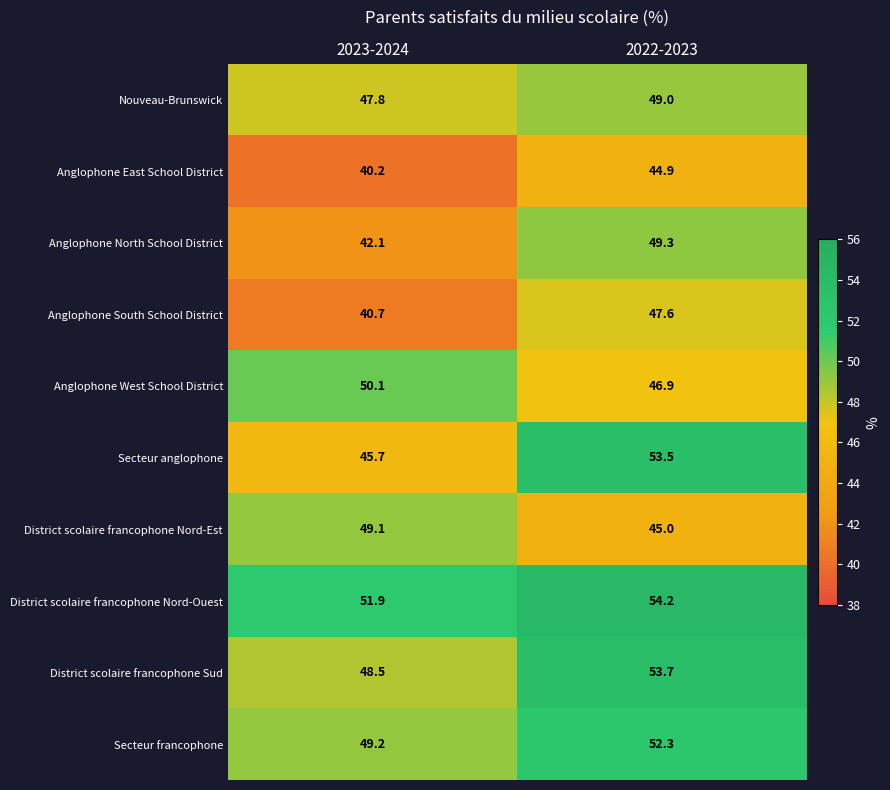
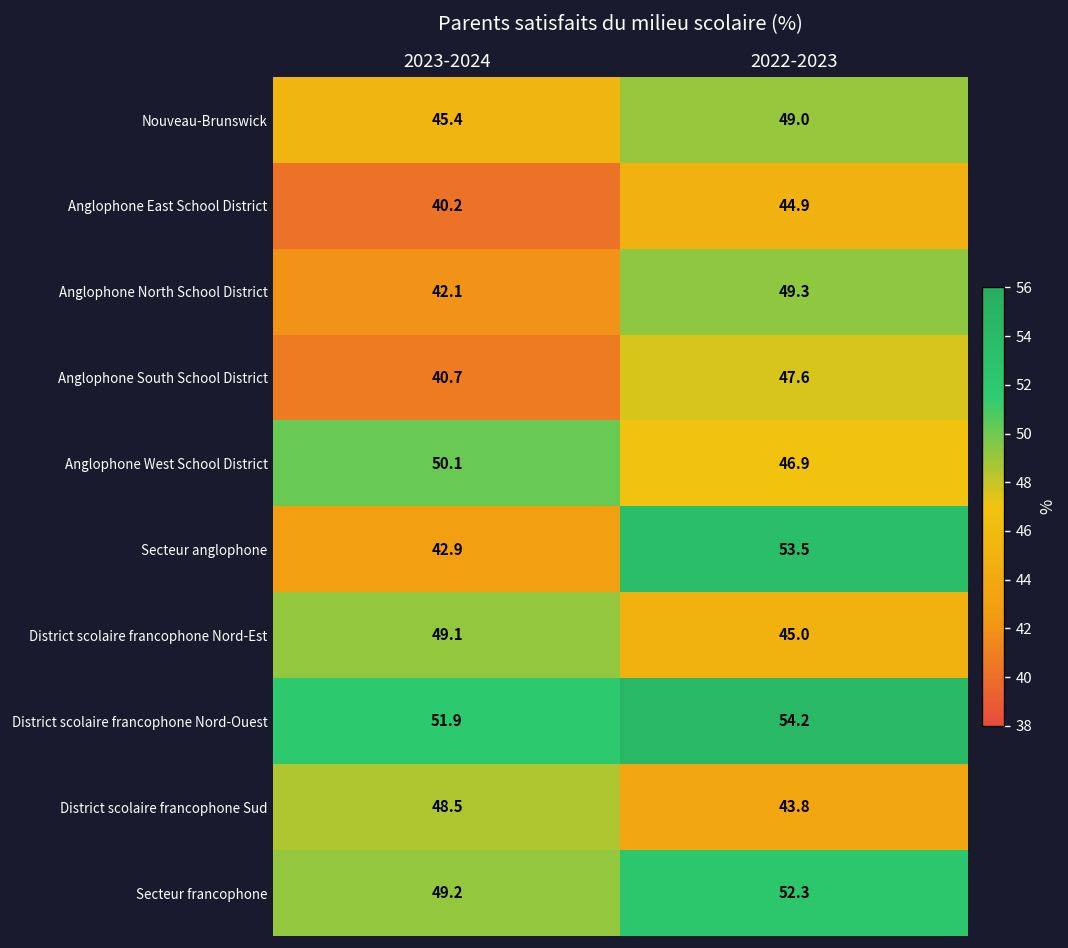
  {
    "Nouveau-Brunswick": {
-     "2023-2024": 47.8,
+     "2023-2024": 45.4,
      "2022-2023": 49.0
    },
    "Anglophone East School District": {
      "2023-2024": 40.2,
      "2022-2023": 44.9
    },
    "Anglophone North School District": {
      "2023-2024": 42.1,
      "2022-2023": 49.3
    },
    "Anglophone South School District": {
      "2023-2024": 40.7,
      "2022-2023": 47.6
    },
    "Anglophone West School District": {
      "2023-2024": 50.1,
      "2022-2023": 46.9
    },
    "Secteur anglophone": {
-     "2023-2024": 45.7,
+     "2023-2024": 42.9,
      "2022-2023": 53.5
    },
    "District scolaire francophone Nord-Est": {
      "2023-2024": 49.1,
      "2022-2023": 45.0
    },
    "District scolaire francophone Nord-Ouest": {
      "2023-2024": 51.9,
      "2022-2023": 54.2
    },
    "District scolaire francophone Sud": {
      "2023-2024": 48.5,
-     "2022-2023": 53.7
+     "2022-2023": 43.8
    },
    "Secteur francophone": {
      "2023-2024": 49.2,
      "2022-2023": 52.3
    }
  }
